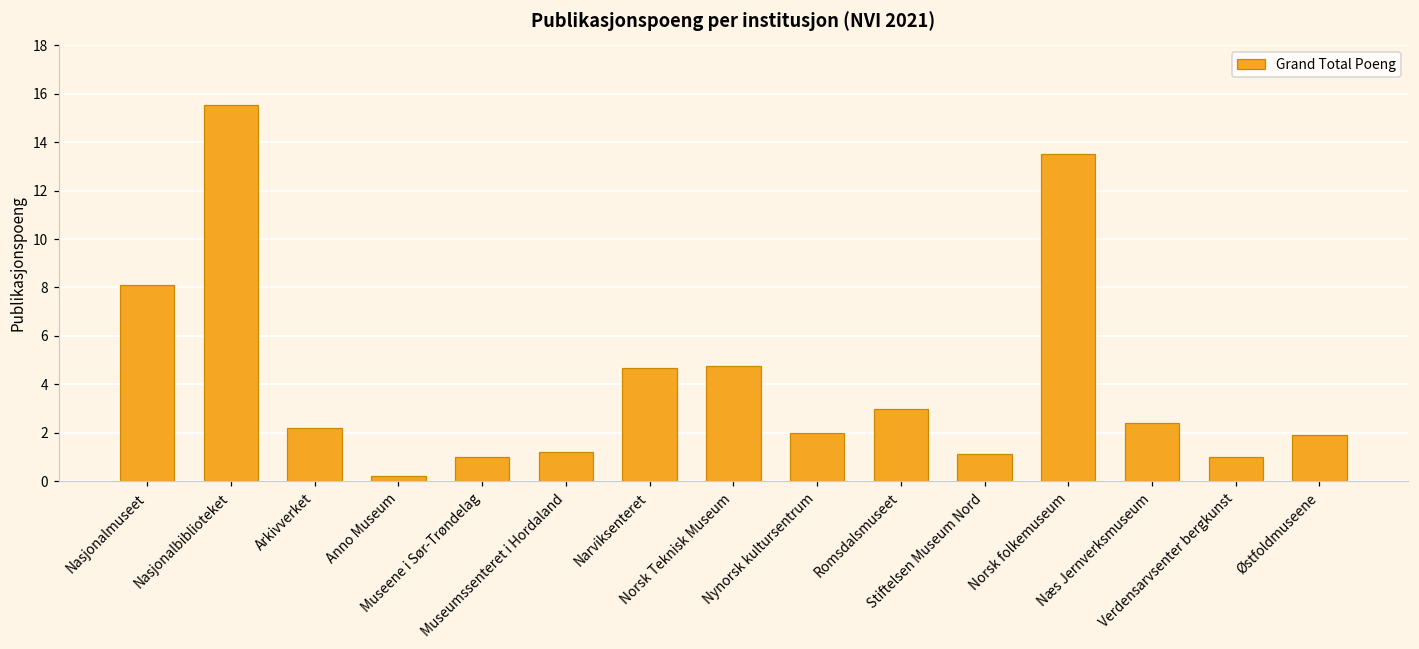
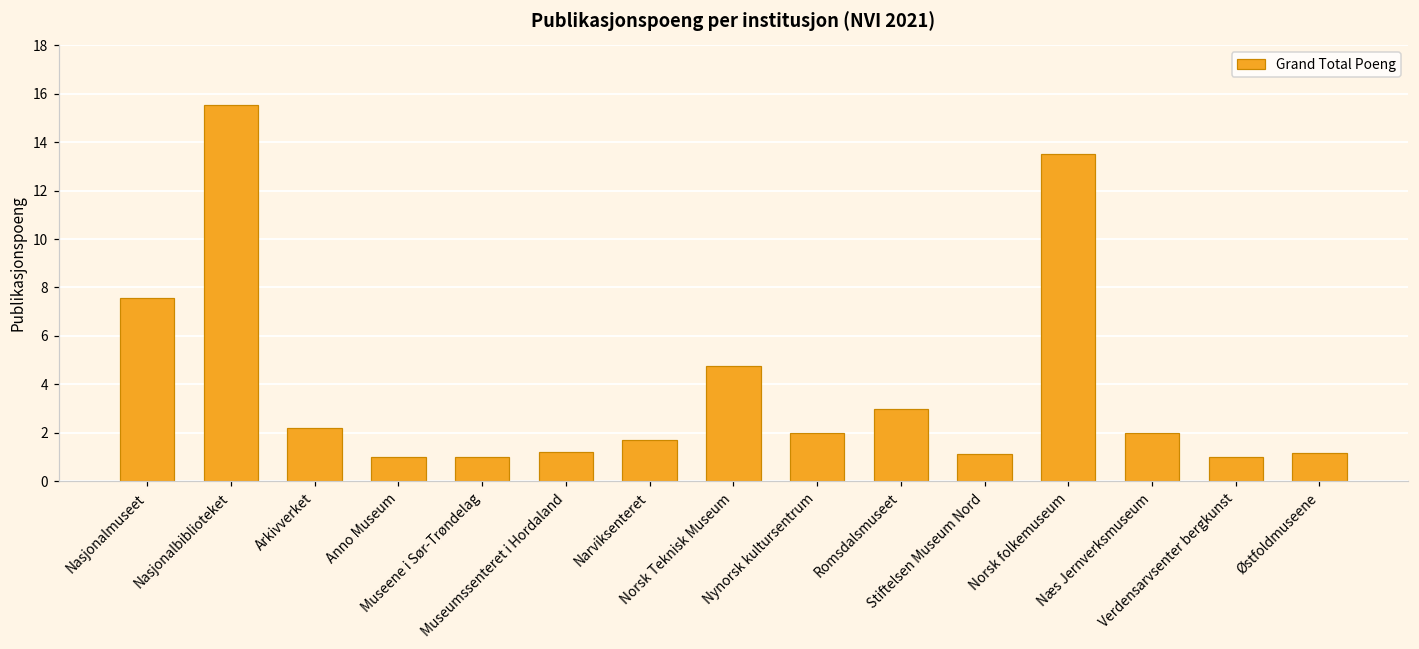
  {
-   "Nasjonalmuseet": 8.1,
+   "Nasjonalmuseet": 7.6,
    "Nasjonalbiblioteket": 15.5,
    "Arkivverket": 2.2,
-   "Anno Museum": 0.2,
+   "Anno Museum": 1.0,
    "Museene i Sør-Trøndelag": 1.0,
    "Museumssenteret i Hordaland": 1.2,
-   "Narviksenteret": 4.7,
+   "Narviksenteret": 1.7,
    "Norsk Teknisk Museum": 4.8,
    "Nynorsk kultursentrum": 2.0,
    "Romsdalsmuseet": 3.0,
    "Stiftelsen Museum Nord": 1.1,
    "Norsk folkemuseum": 13.5,
-   "Næs Jernverksmuseum": 2.4,
+   "Næs Jernverksmuseum": 2.0,
    "Verdensarvsenter bergkunst": 1.0,
-   "Østfoldmuseene": 1.9
+   "Østfoldmuseene": 1.2
  }
